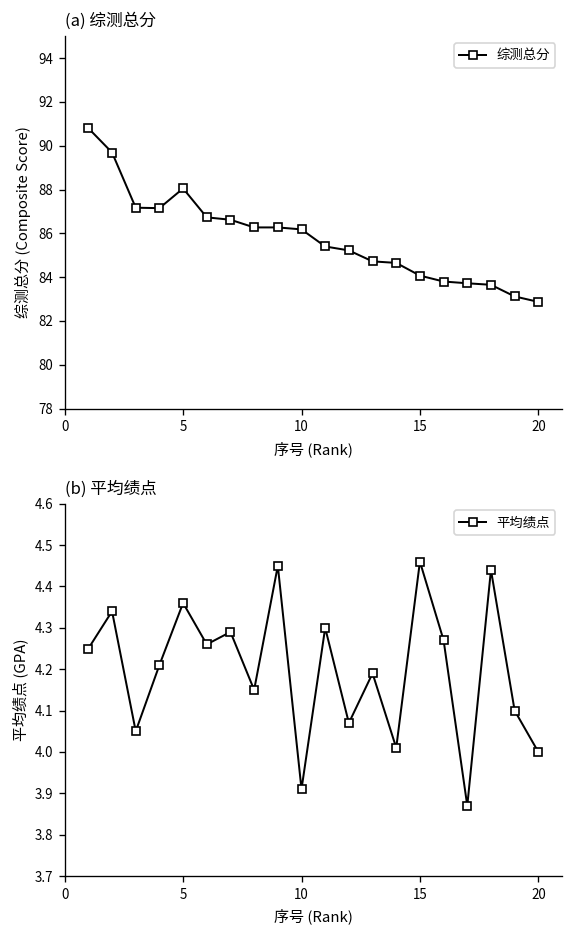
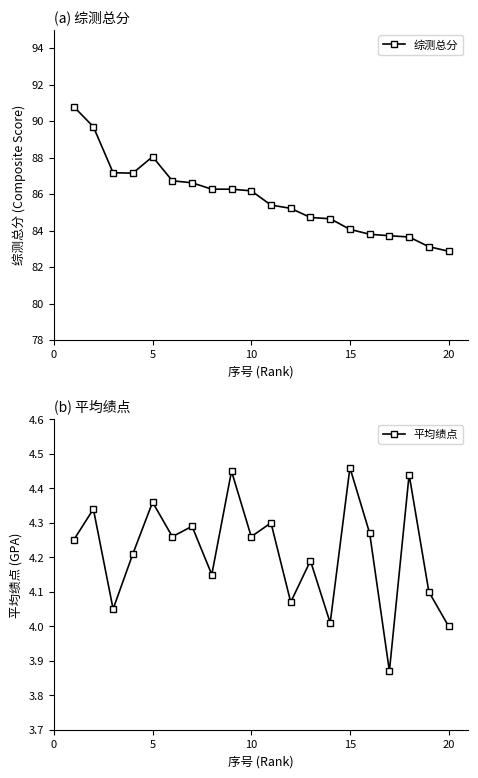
  {
    "(a) 综测总分": {
      "5": 88.1,
      "10": 86.2,
      "15": 84.1,
      "20": 82.9
    },
    "(b) 平均绩点": {
      "5": 4.36,
-     "10": 3.91,
+     "10": 4.26,
      "15": 4.46,
      "20": 4.00
    }
  }
